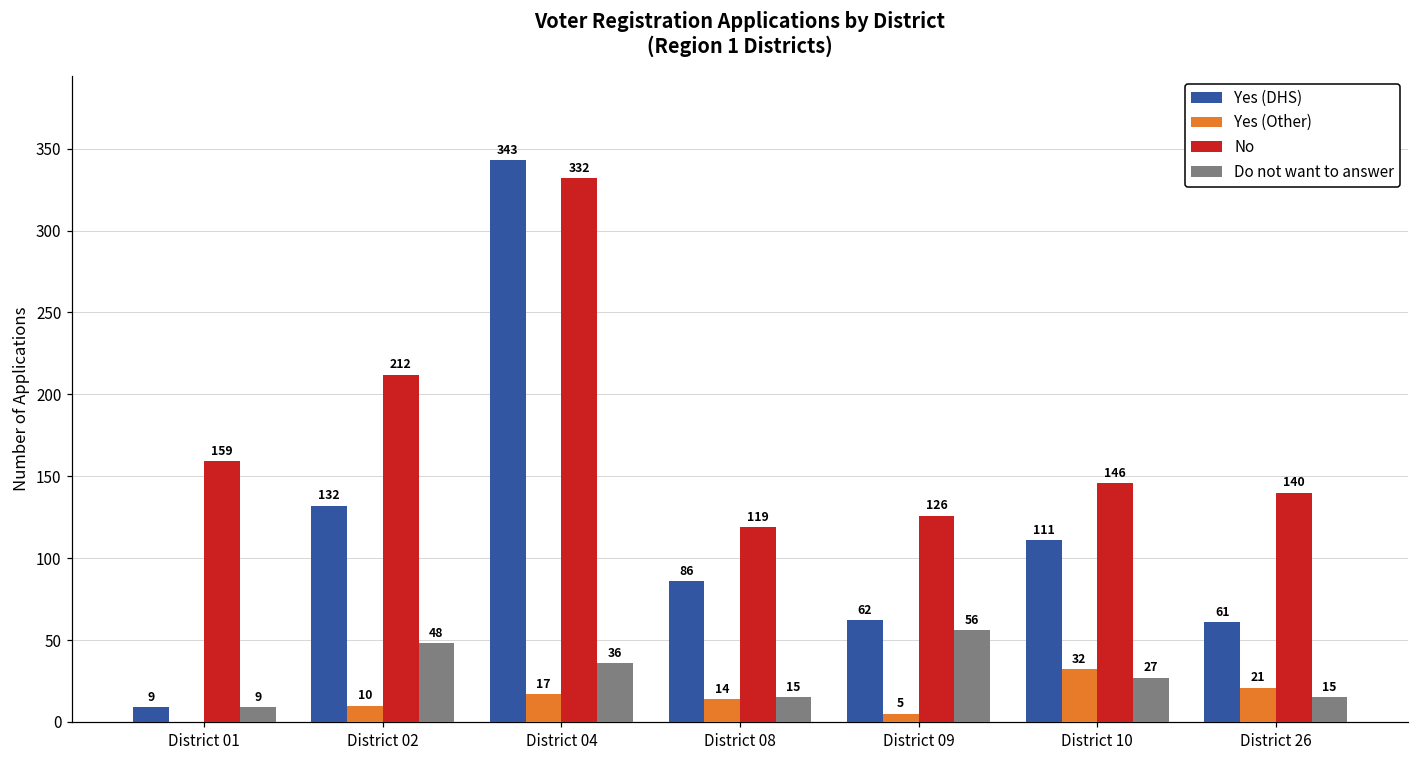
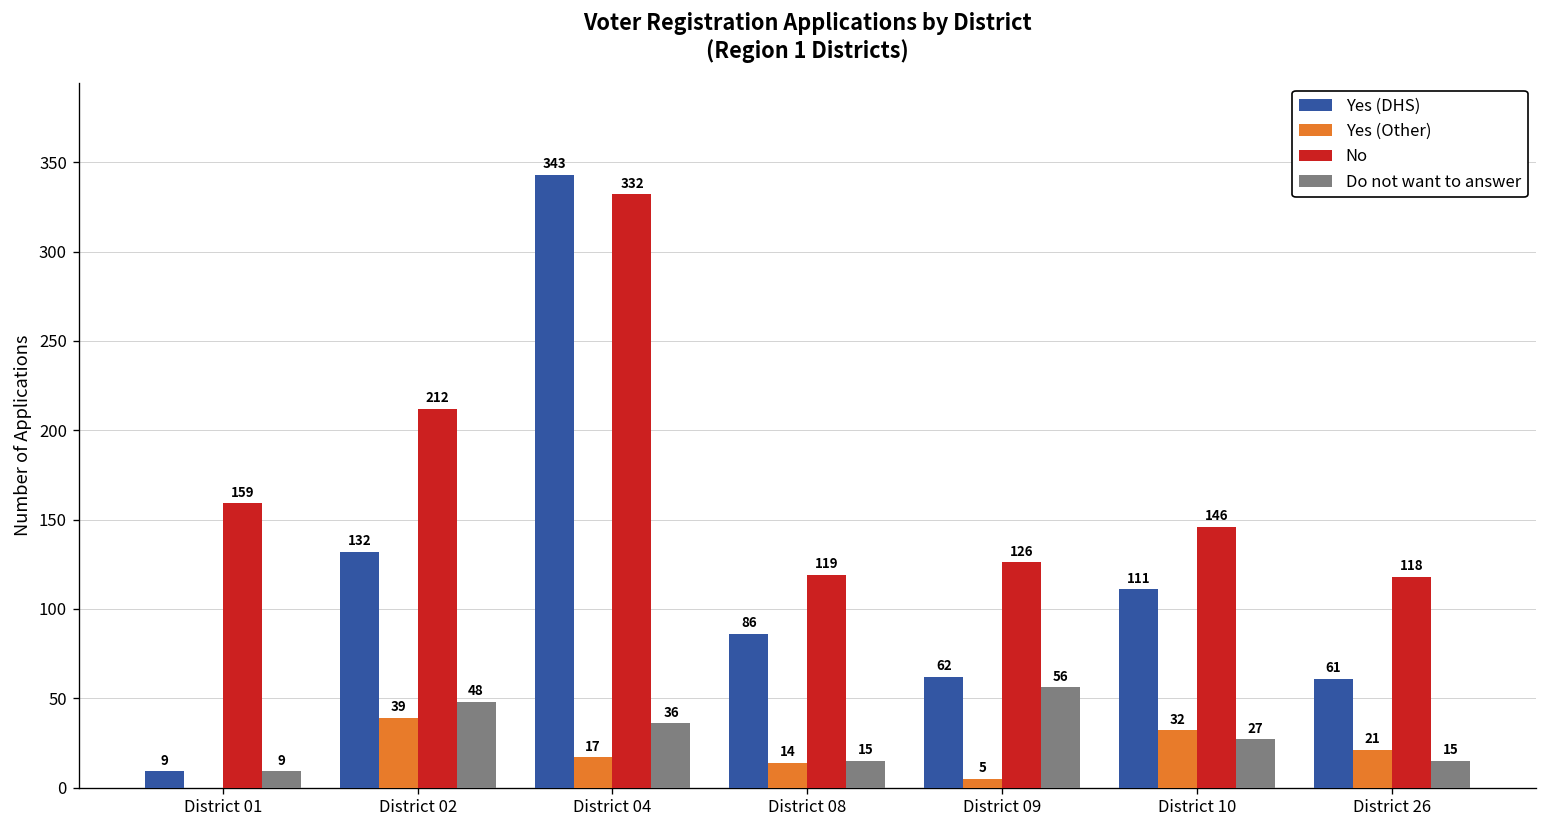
  {
    "Yes (DHS)": {
      "District 01": 9,
      "District 02": 132,
      "District 04": 343,
      "District 08": 86,
      "District 09": 62,
      "District 10": 111,
      "District 26": 61
    },
    "Yes (Other)": {
-     "District 02": 10,
+     "District 02": 39,
      "District 04": 17,
      "District 08": 14,
      "District 09": 5,
      "District 10": 32,
      "District 26": 21
    },
    "No": {
      "District 01": 159,
      "District 02": 212,
      "District 04": 332,
      "District 08": 119,
      "District 09": 126,
      "District 10": 146,
-     "District 26": 140
+     "District 26": 118
    },
    "Do not want to answer": {
      "District 01": 9,
      "District 02": 48,
      "District 04": 36,
      "District 08": 15,
      "District 09": 56,
      "District 10": 27,
      "District 26": 15
    }
  }
